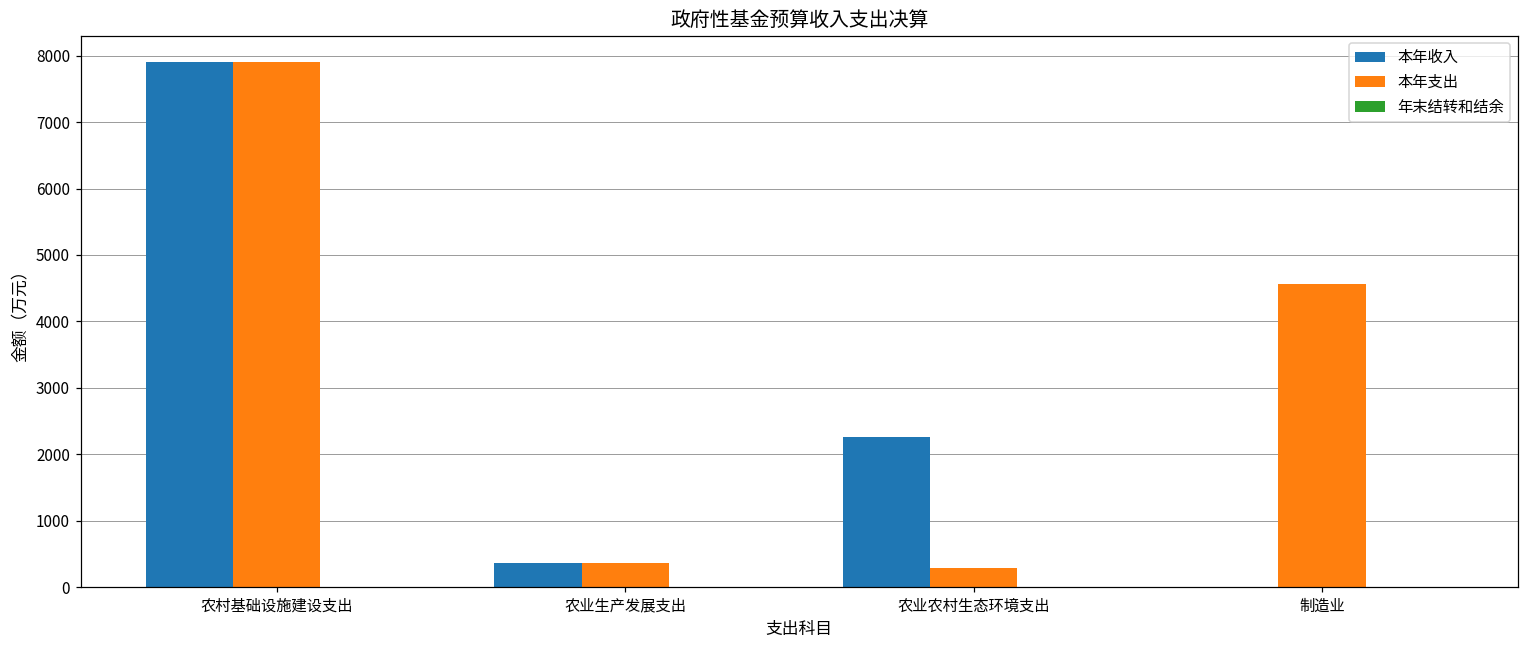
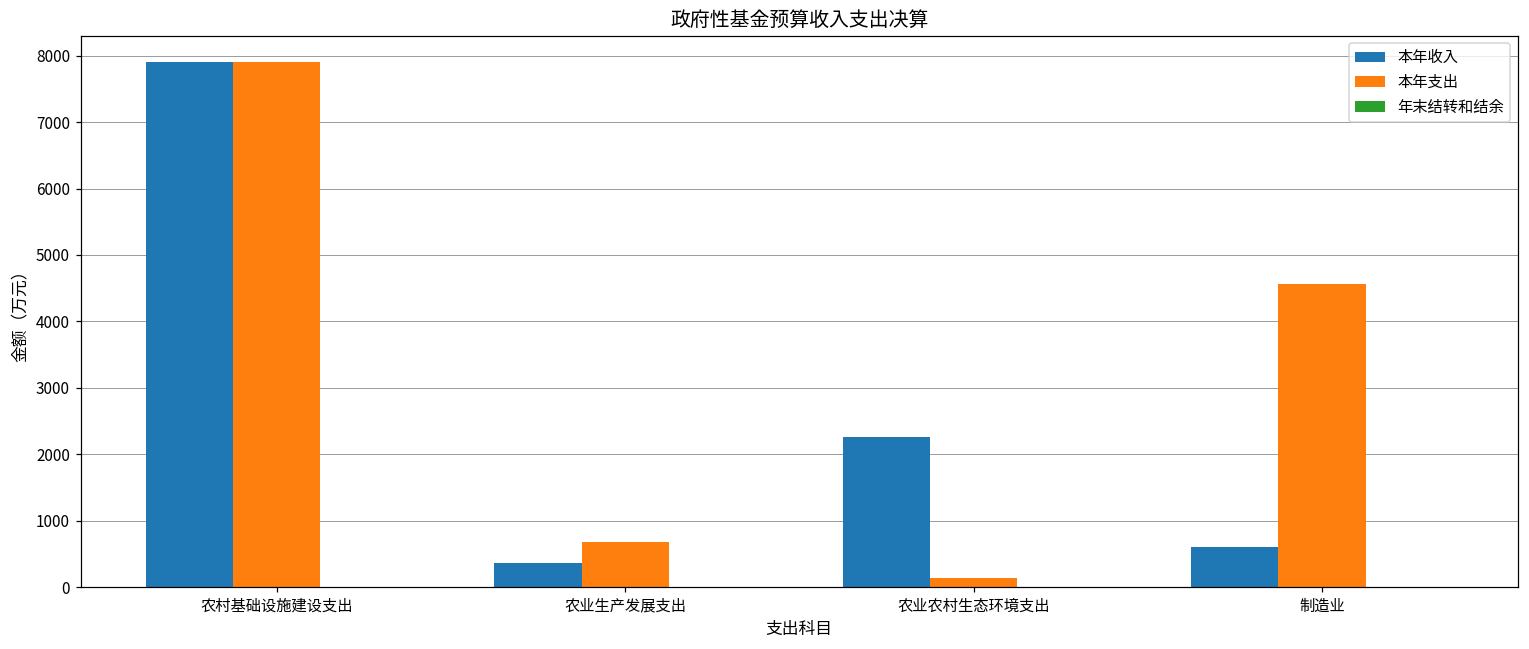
  {
    "本年收入": {
      "农村基础设施建设支出": 7900,
      "农业生产发展支出": 400,
      "农业农村生态环境支出": 2300,
-     "制造业": 0
+     "制造业": 600
    },
    "本年支出": {
      "农村基础设施建设支出": 7900,
-     "农业生产发展支出": 400,
-     "农业农村生态环境支出": 300,
+     "农业生产发展支出": 700,
+     "农业农村生态环境支出": 100,
      "制造业": 4600
    },
    "年末结转和结余": {
      "农村基础设施建设支出": 0,
      "农业生产发展支出": 0,
      "农业农村生态环境支出": 0,
      "制造业": 0
    }
  }
